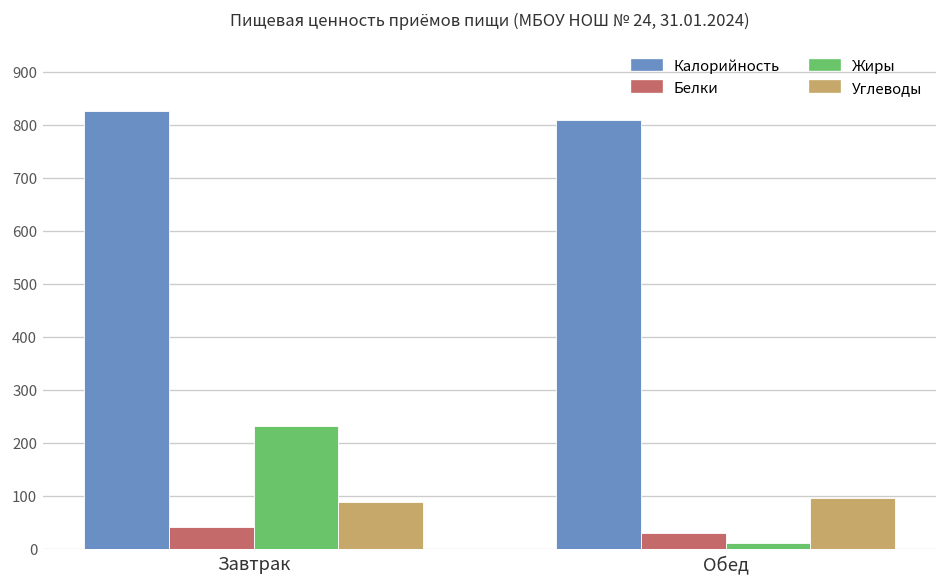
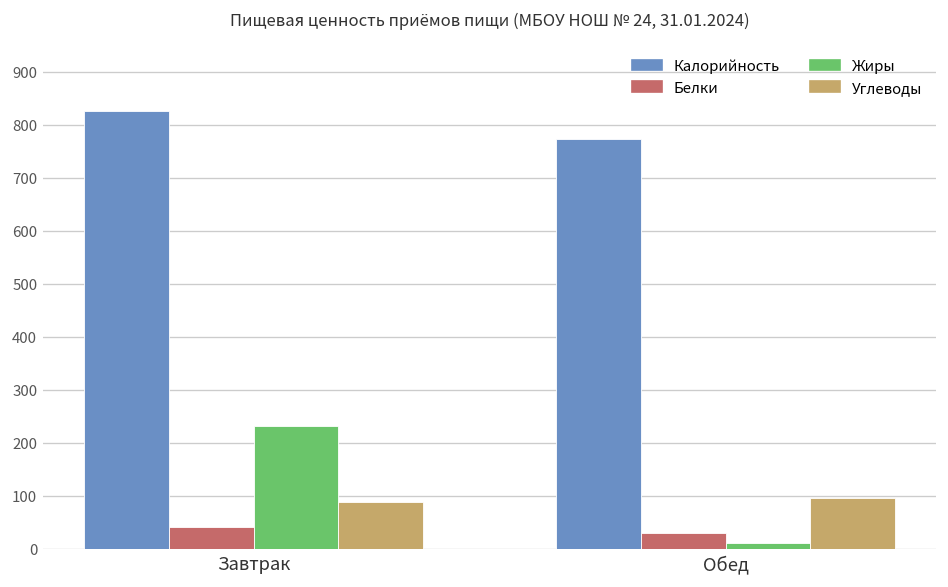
  {
    "Калорийность": {
      "Завтрак": 830,
-     "Обед": 810
+     "Обед": 770
    },
    "Белки": {
      "Завтрак": 40,
      "Обед": 30
    },
    "Жиры": {
      "Завтрак": 230,
      "Обед": 10
    },
    "Углеводы": {
      "Завтрак": 90,
      "Обед": 100
    }
  }
